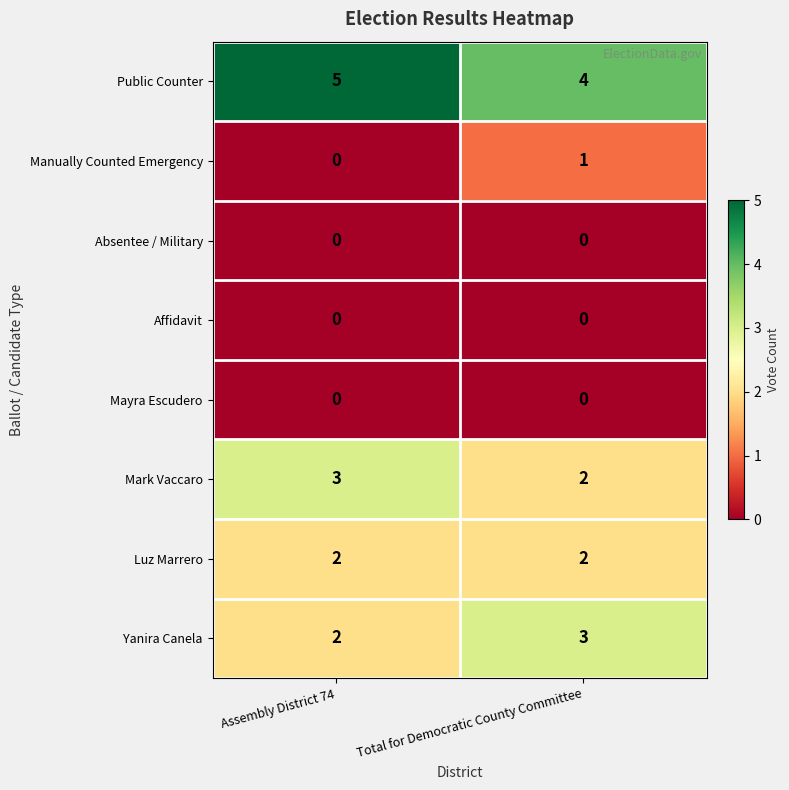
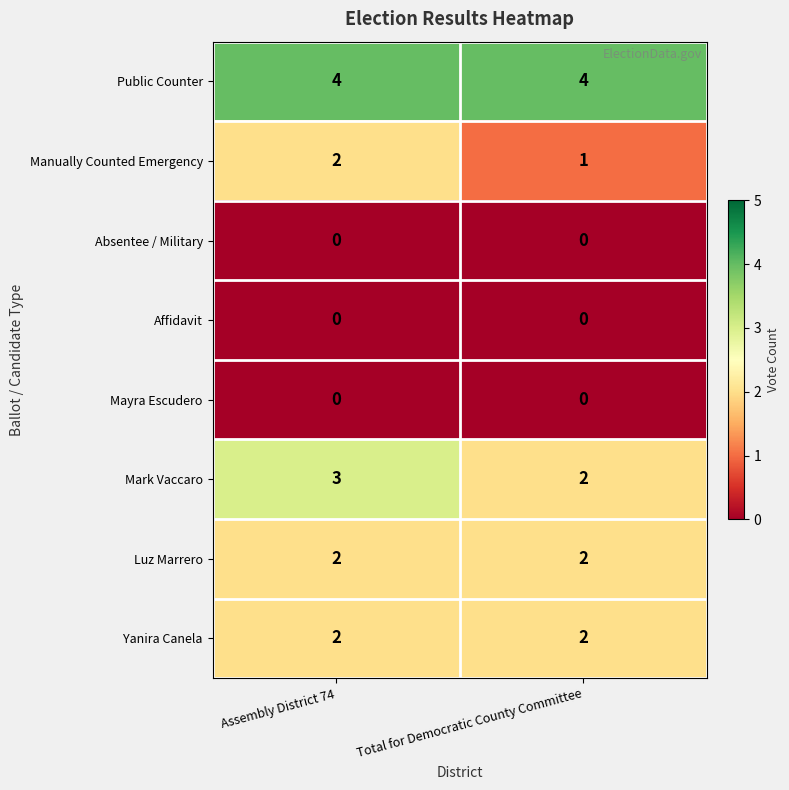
  {
    "Public Counter": {
-     "Assembly District 74": 5
+     "Assembly District 74": 4
    },
    "Manually Counted Emergency": {
-     "Assembly District 74": 0,
+     "Assembly District 74": 2,
      "Total for Democratic County Committee": 1
    },
    "Absentee / Military": {
      "Assembly District 74": 0,
      "Total for Democratic County Committee": 0
    },
    "Affidavit": {
      "Assembly District 74": 0,
      "Total for Democratic County Committee": 0
    },
    "Mayra Escudero": {
      "Assembly District 74": 0,
      "Total for Democratic County Committee": 0
    },
    "Mark Vaccaro": {
      "Assembly District 74": 3,
      "Total for Democratic County Committee": 2
    },
    "Luz Marrero": {
      "Assembly District 74": 2,
      "Total for Democratic County Committee": 2
    },
    "Yanira Canela": {
      "Assembly District 74": 2,
-     "Total for Democratic County Committee": 3
+     "Total for Democratic County Committee": 2
    }
  }
